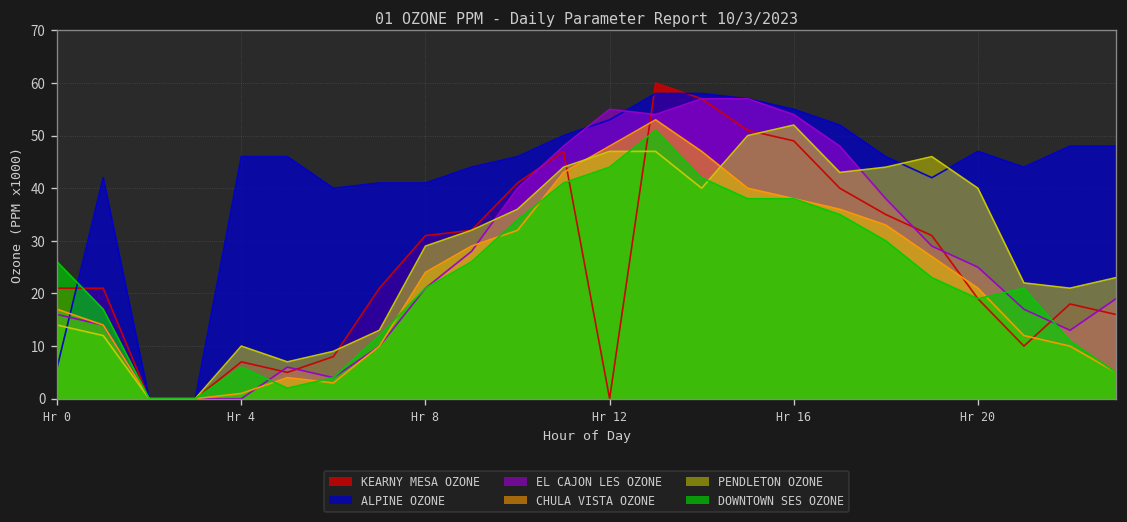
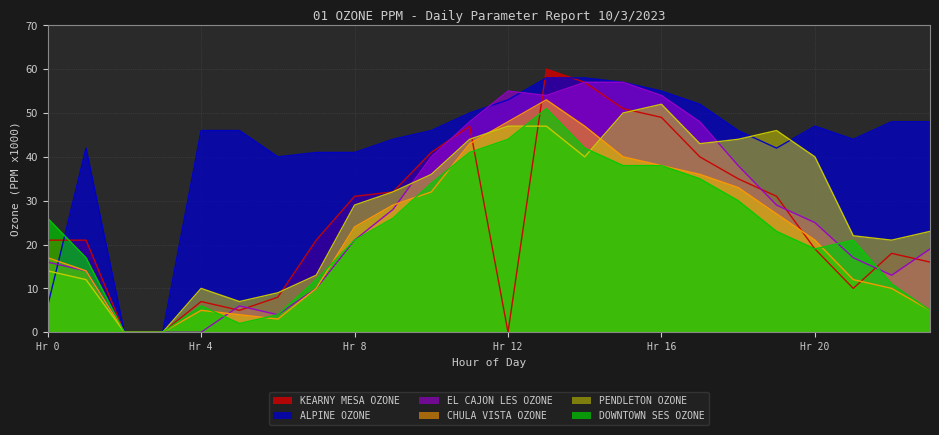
  {
    "KEARNY MESA OZONE": {
      "Hr 0": 21,
      "Hr 4": 7,
      "Hr 8": 31,
      "Hr 12": 0,
      "Hr 16": 49
    },
    "ALPINE OZONE": {
      "Hr 0": 6,
      "Hr 4": 46,
      "Hr 8": 41,
      "Hr 12": 53,
      "Hr 16": 55,
      "Hr 20": 47
    },
    "EL CAJON LES OZONE": {
      "Hr 0": 16,
      "Hr 4": 0,
      "Hr 12": 55,
      "Hr 16": 54,
      "Hr 20": 25
    },
    "CHULA VISTA OZONE": {
      "Hr 0": 17,
-     "Hr 4": 1,
+     "Hr 4": 5,
      "Hr 8": 24,
      "Hr 12": 48,
      "Hr 20": 21
    },
    "PENDLETON OZONE": {
      "Hr 0": 14,
      "Hr 4": 10,
      "Hr 8": 29,
      "Hr 12": 47,
      "Hr 16": 52,
      "Hr 20": 40
    },
    "DOWNTOWN SES OZONE": {
      "Hr 0": 26,
      "Hr 4": 6,
      "Hr 12": 44
    }
  }
